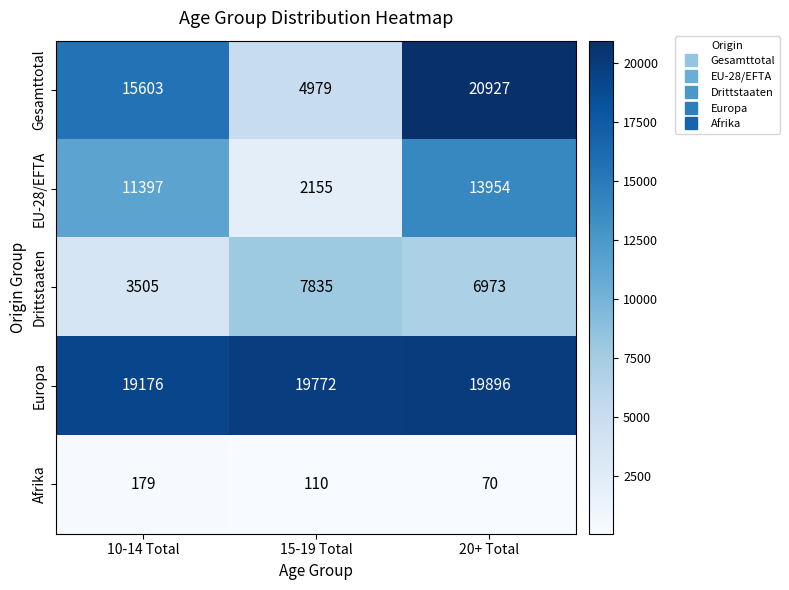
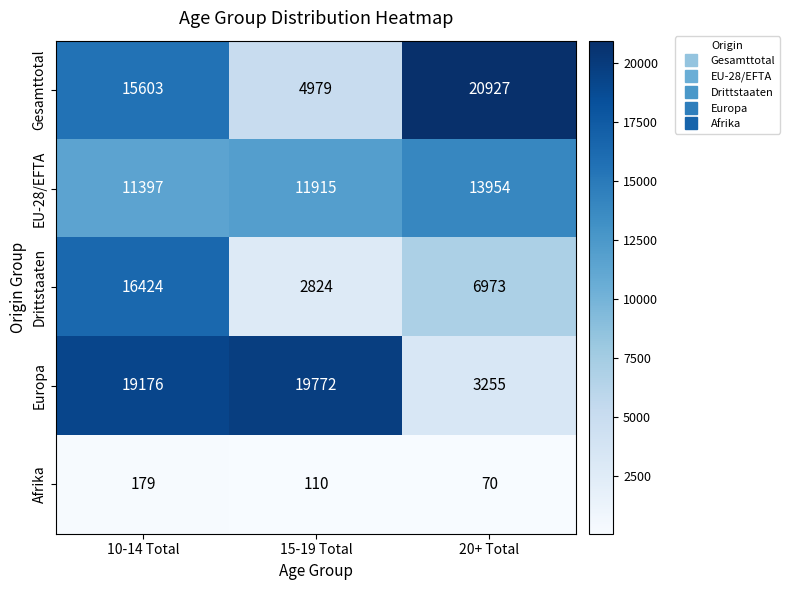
  {
    "Gesamttotal": {
      "10-14 Total": 15603,
      "15-19 Total": 4979,
      "20+ Total": 20927
    },
    "EU-28/EFTA": {
      "10-14 Total": 11397,
-     "15-19 Total": 2155,
+     "15-19 Total": 11915,
      "20+ Total": 13954
    },
    "Drittstaaten": {
-     "10-14 Total": 3505,
-     "15-19 Total": 7835,
+     "10-14 Total": 16424,
+     "15-19 Total": 2824,
      "20+ Total": 6973
    },
    "Europa": {
      "10-14 Total": 19176,
      "15-19 Total": 19772,
-     "20+ Total": 19896
+     "20+ Total": 3255
    },
    "Afrika": {
      "10-14 Total": 179,
      "15-19 Total": 110,
      "20+ Total": 70
    }
  }
